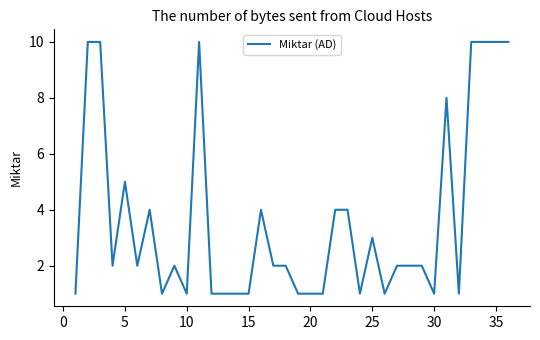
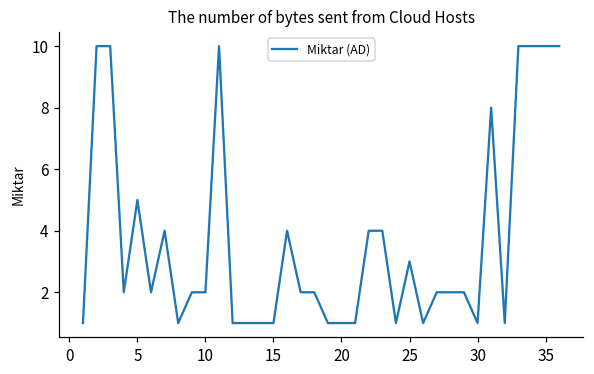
  {
    "5": 5,
-   "10": 1,
+   "10": 2,
    "15": 1,
    "20": 1,
    "25": 3,
    "30": 1,
    "35": 10
  }
